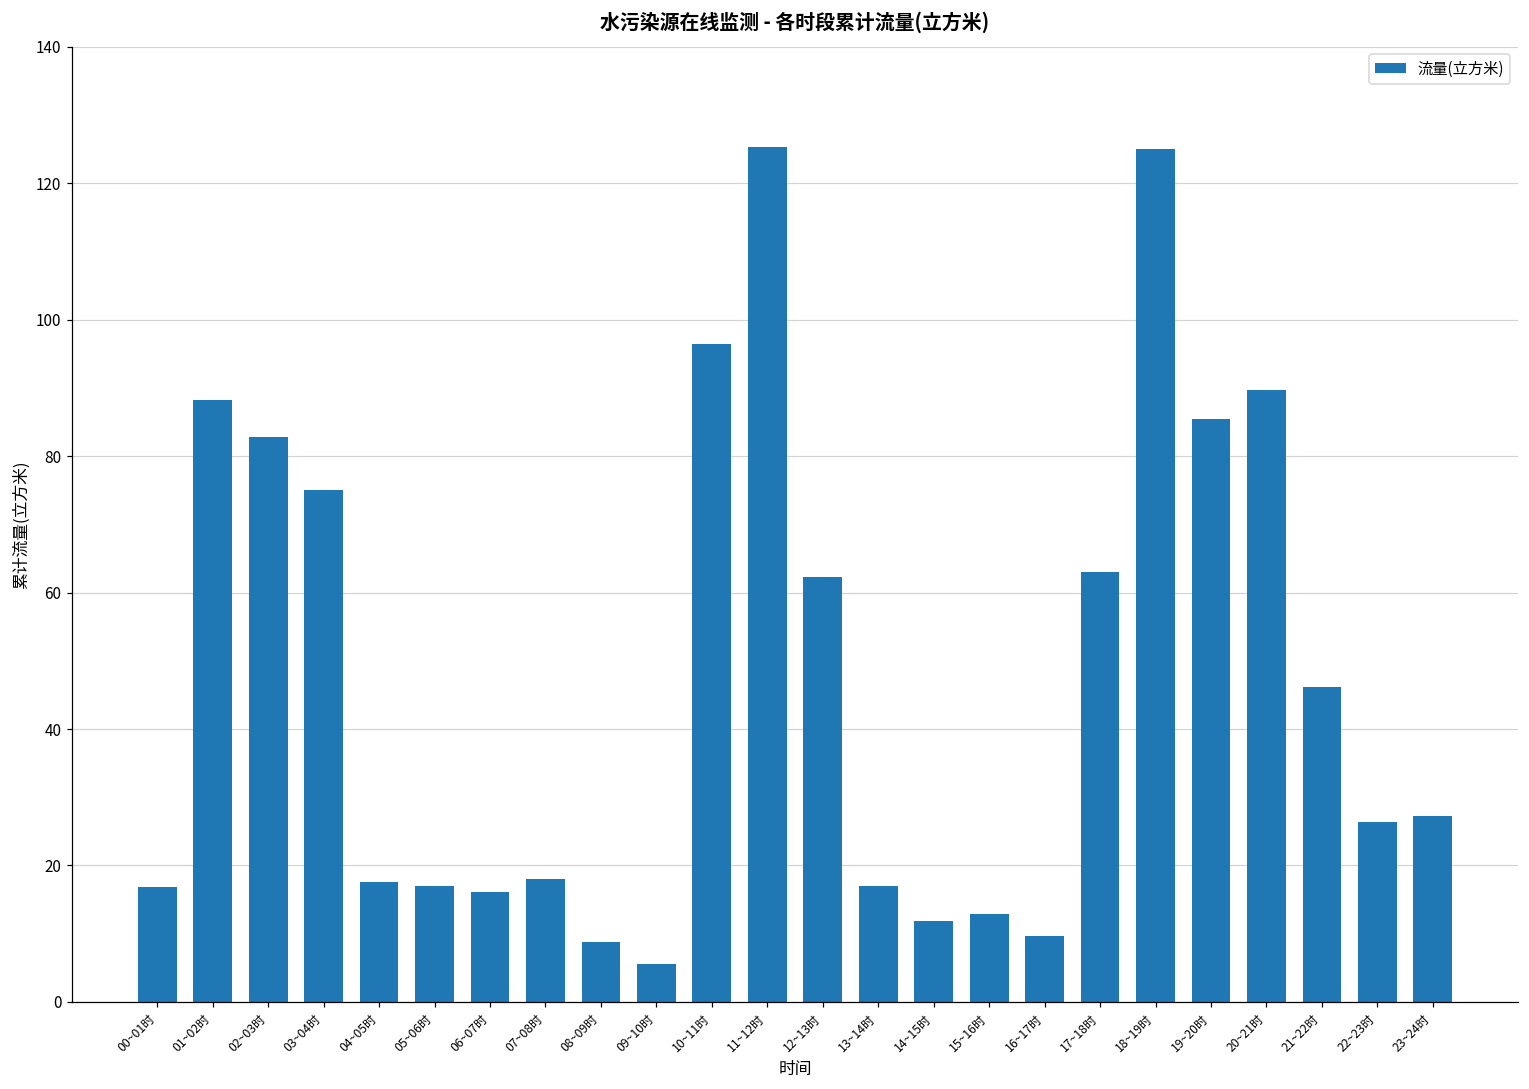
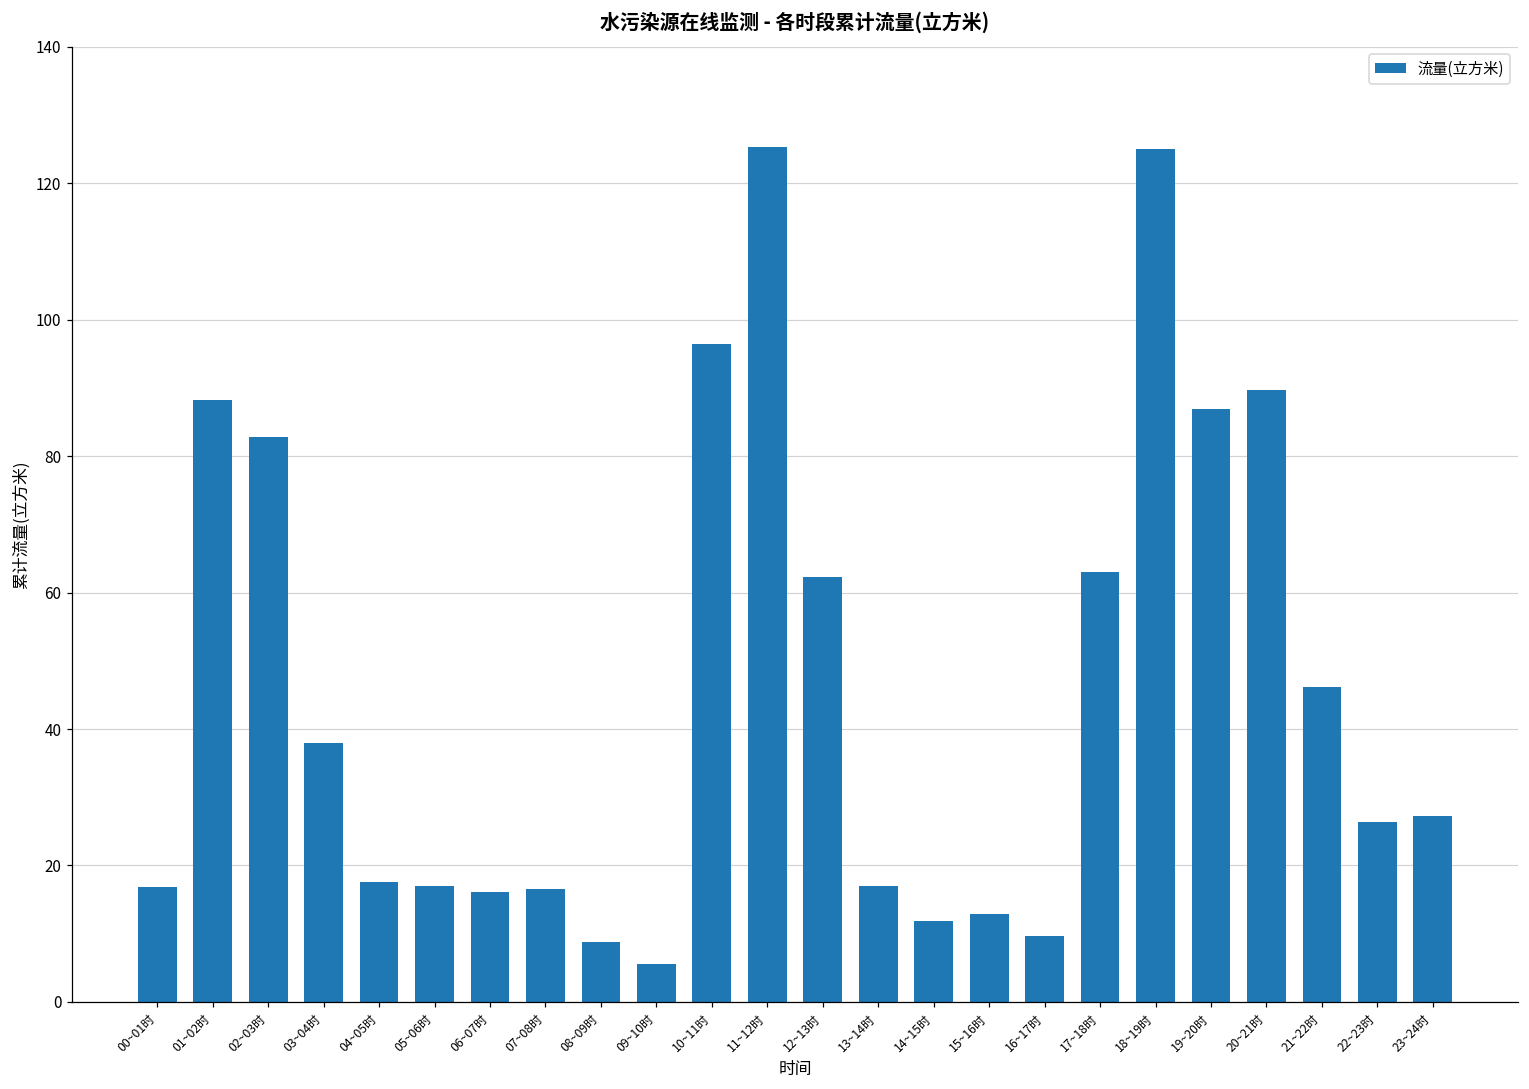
  {
    "00~01时": 17,
    "01~02时": 88,
    "02~03时": 83,
-   "03~04时": 75,
+   "03~04时": 38,
    "04~05时": 18,
    "05~06时": 17,
    "06~07时": 16,
-   "07~08时": 18,
+   "07~08时": 17,
    "08~09时": 9,
    "09~10时": 6,
    "10~11时": 96,
    "11~12时": 125,
    "12~13时": 62,
    "13~14时": 17,
    "14~15时": 12,
    "15~16时": 13,
    "16~17时": 10,
    "17~18时": 63,
    "18~19时": 125,
-   "19~20时": 85,
+   "19~20时": 87,
    "20~21时": 90,
    "21~22时": 46,
    "22~23时": 26,
    "23~24时": 27
  }
